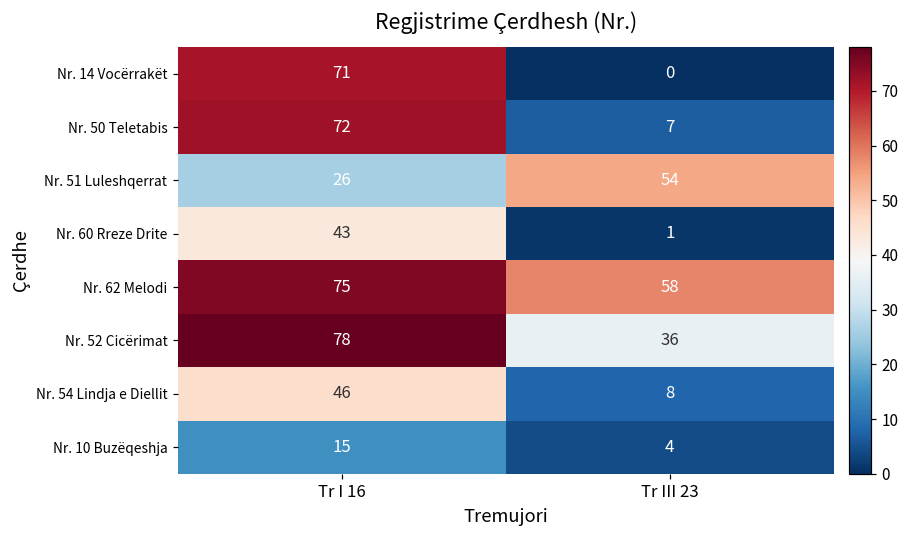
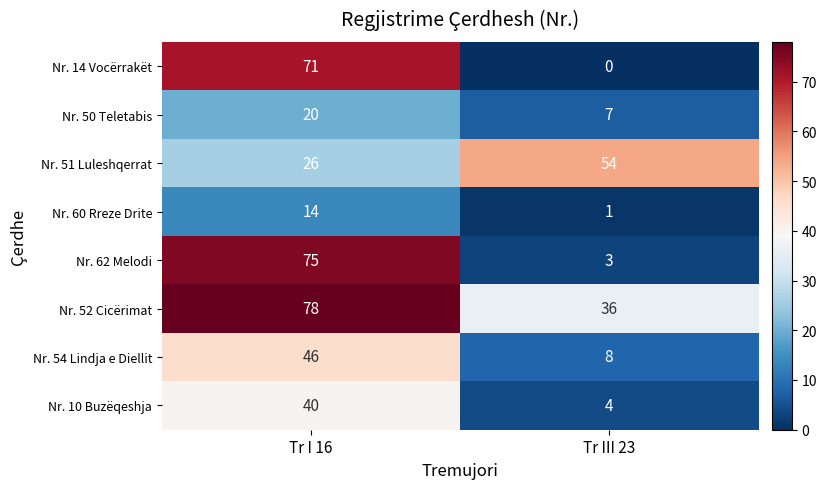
  {
    "Nr. 14 Vocërrakët": {
      "Tr I 16": 71,
      "Tr III 23": 0
    },
    "Nr. 50 Teletabis": {
-     "Tr I 16": 72,
+     "Tr I 16": 20,
      "Tr III 23": 7
    },
    "Nr. 51 Luleshqerrat": {
      "Tr I 16": 26,
      "Tr III 23": 54
    },
    "Nr. 60 Rreze Drite": {
-     "Tr I 16": 43,
+     "Tr I 16": 14,
      "Tr III 23": 1
    },
    "Nr. 62 Melodi": {
      "Tr I 16": 75,
-     "Tr III 23": 58
+     "Tr III 23": 3
    },
    "Nr. 52 Cicërimat": {
      "Tr I 16": 78,
      "Tr III 23": 36
    },
    "Nr. 54 Lindja e Diellit": {
      "Tr I 16": 46,
      "Tr III 23": 8
    },
    "Nr. 10 Buzëqeshja": {
-     "Tr I 16": 15,
+     "Tr I 16": 40,
      "Tr III 23": 4
    }
  }
